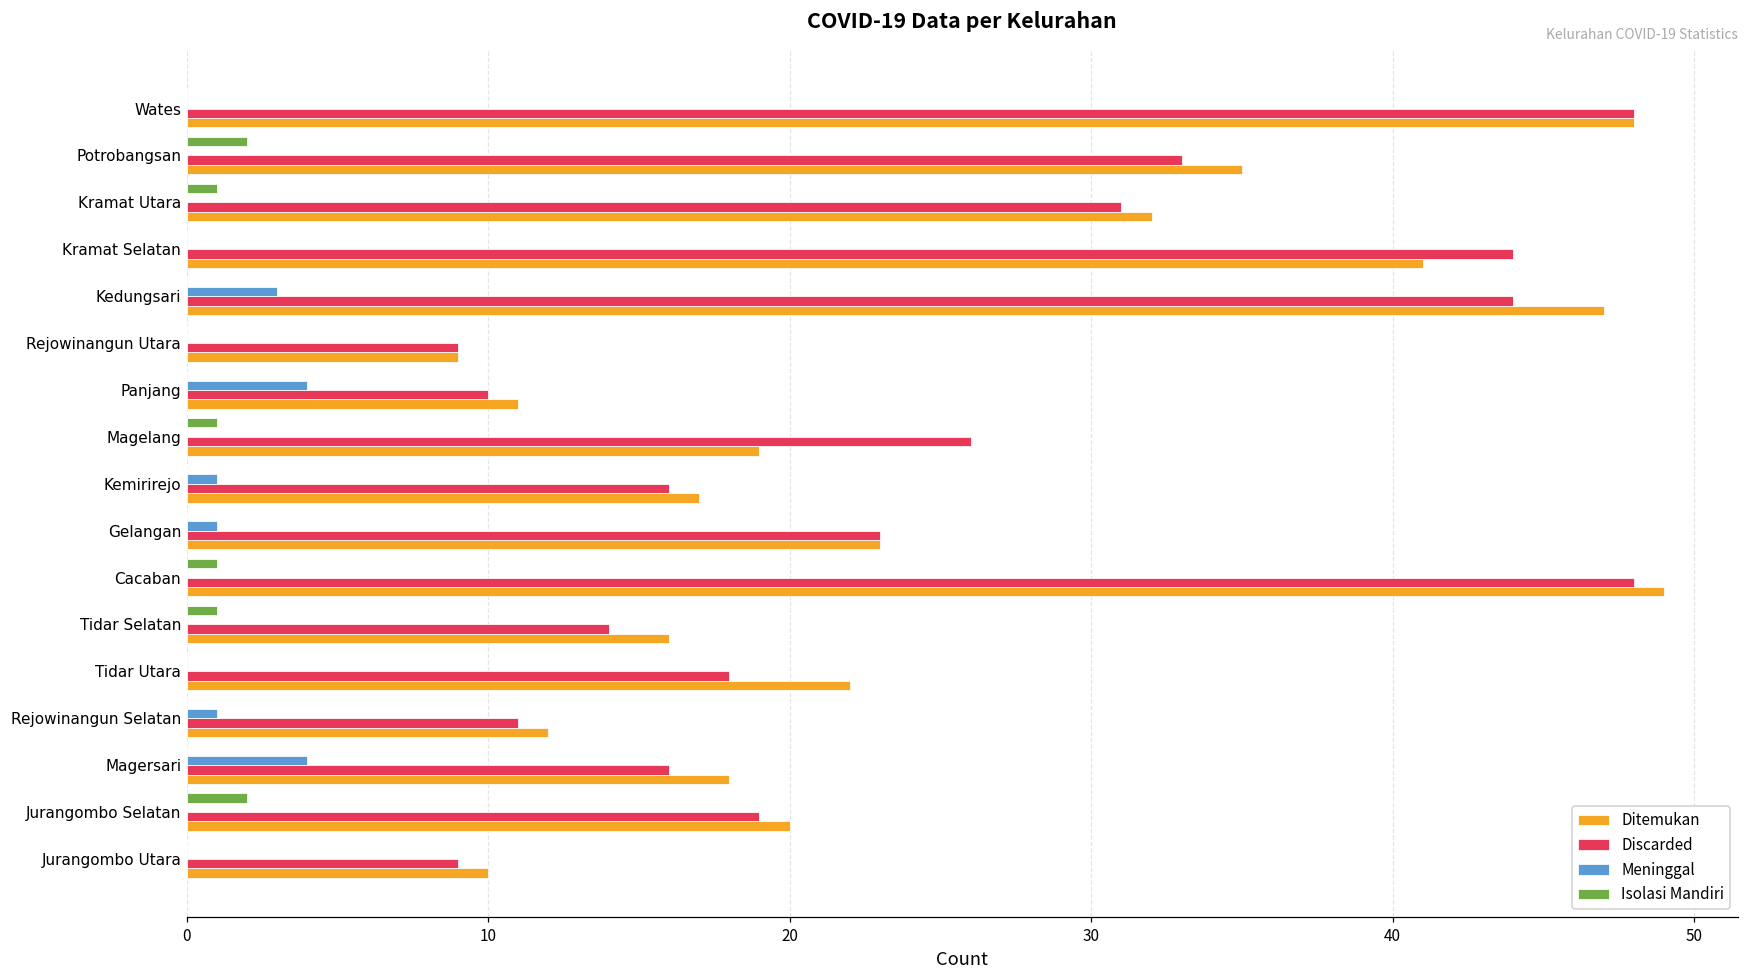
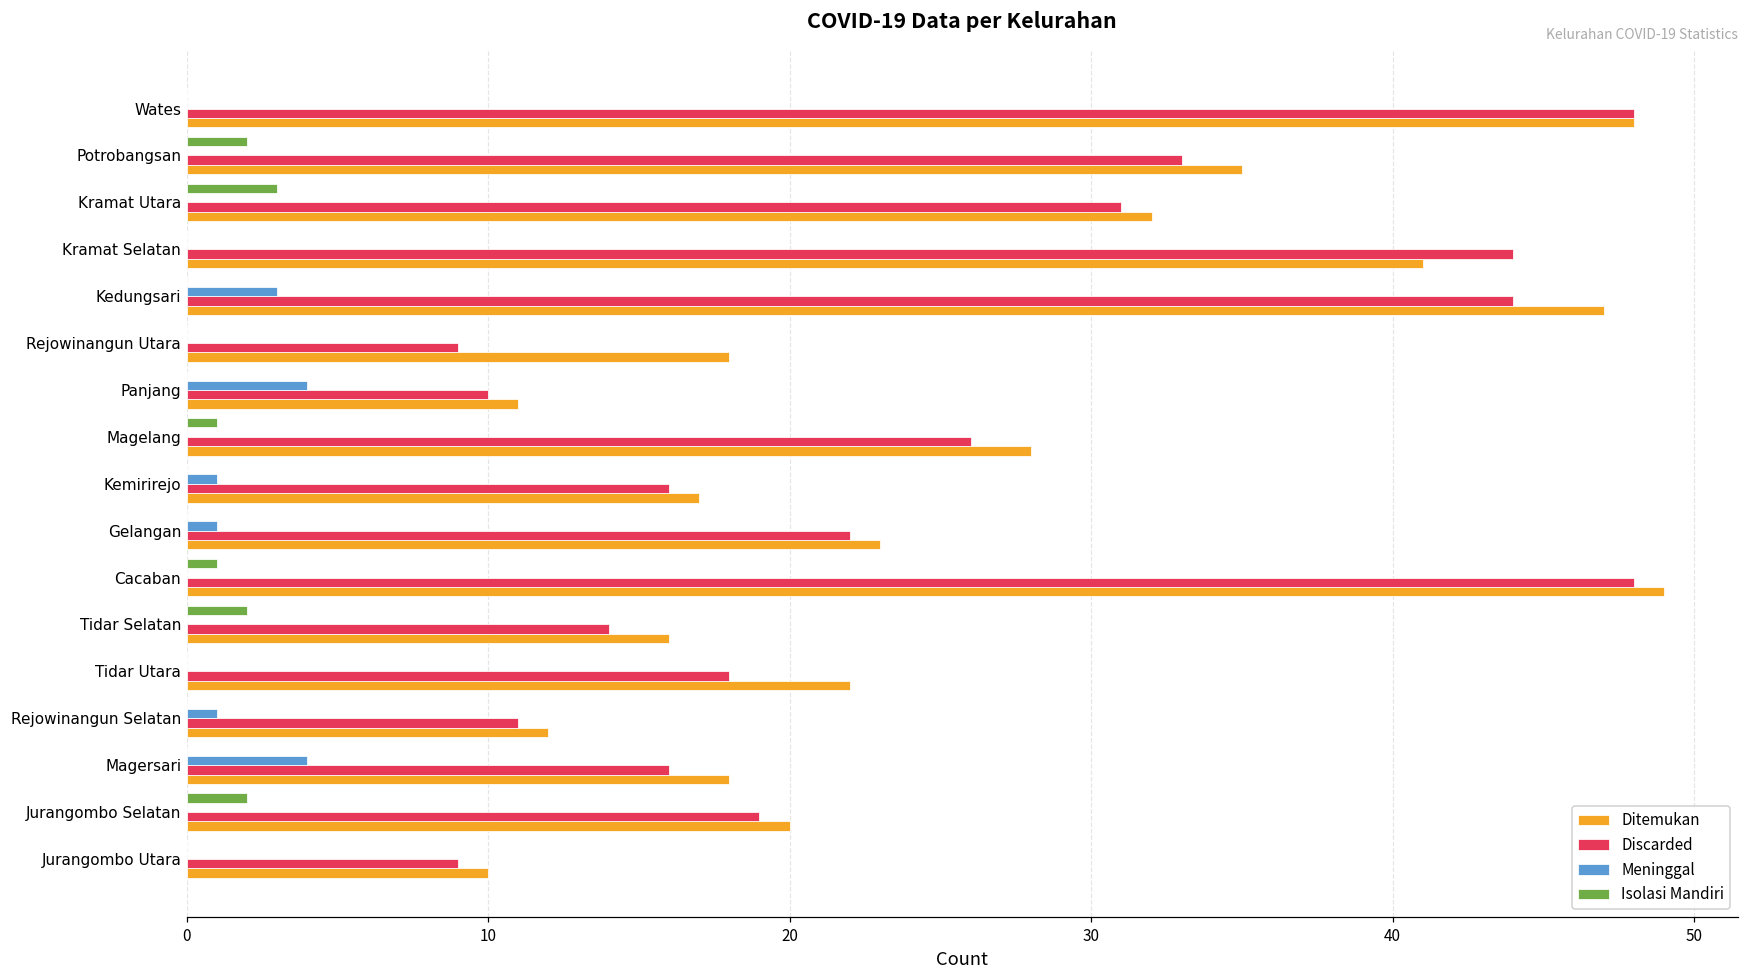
  {
    "Ditemukan": {
      "Wates": 48,
      "Potrobangsan": 35,
      "Kramat Utara": 32,
      "Kramat Selatan": 41,
      "Kedungsari": 47,
-     "Rejowinangun Utara": 9,
+     "Rejowinangun Utara": 18,
      "Panjang": 11,
-     "Magelang": 19,
+     "Magelang": 28,
      "Kemirirejo": 17,
      "Gelangan": 23,
      "Cacaban": 49,
      "Tidar Selatan": 16,
      "Tidar Utara": 22,
      "Rejowinangun Selatan": 12,
      "Magersari": 18,
      "Jurangombo Selatan": 20,
      "Jurangombo Utara": 10
    },
    "Discarded": {
      "Wates": 48,
      "Potrobangsan": 33,
      "Kramat Utara": 31,
      "Kramat Selatan": 44,
      "Kedungsari": 44,
      "Rejowinangun Utara": 9,
      "Panjang": 10,
      "Magelang": 26,
      "Kemirirejo": 16,
-     "Gelangan": 23,
+     "Gelangan": 22,
      "Cacaban": 48,
      "Tidar Selatan": 14,
      "Tidar Utara": 18,
      "Rejowinangun Selatan": 11,
      "Magersari": 16,
      "Jurangombo Selatan": 19,
      "Jurangombo Utara": 9
    },
    "Meninggal": {
      "Wates": 0,
      "Potrobangsan": 0,
      "Kramat Utara": 0,
      "Kramat Selatan": 0,
      "Kedungsari": 3,
      "Rejowinangun Utara": 0,
      "Panjang": 4,
      "Magelang": 0,
      "Kemirirejo": 1,
      "Gelangan": 1,
      "Cacaban": 0,
      "Tidar Selatan": 0,
      "Tidar Utara": 0,
      "Rejowinangun Selatan": 1,
      "Magersari": 4,
      "Jurangombo Selatan": 0,
      "Jurangombo Utara": 0
    },
    "Isolasi Mandiri": {
      "Wates": 0,
      "Potrobangsan": 2,
-     "Kramat Utara": 1,
+     "Kramat Utara": 3,
      "Kramat Selatan": 0,
      "Kedungsari": 0,
      "Rejowinangun Utara": 0,
      "Panjang": 0,
      "Magelang": 1,
      "Kemirirejo": 0,
      "Gelangan": 0,
      "Cacaban": 1,
-     "Tidar Selatan": 1,
+     "Tidar Selatan": 2,
      "Tidar Utara": 0,
      "Rejowinangun Selatan": 0,
      "Magersari": 0,
      "Jurangombo Selatan": 2,
      "Jurangombo Utara": 0
    }
  }
